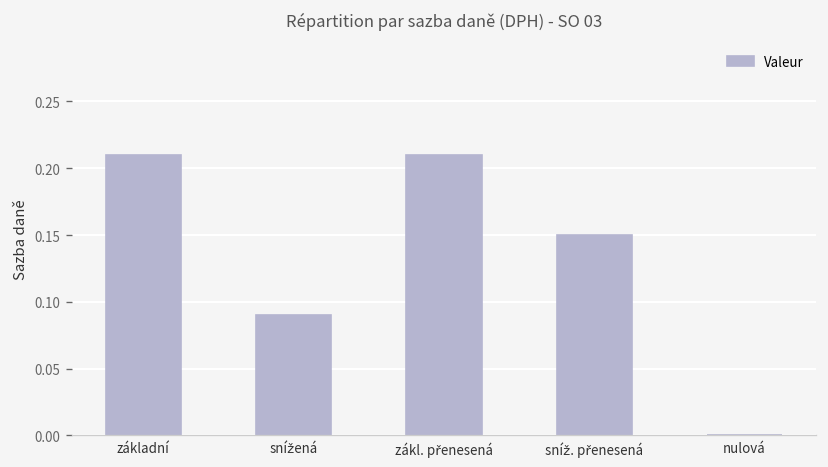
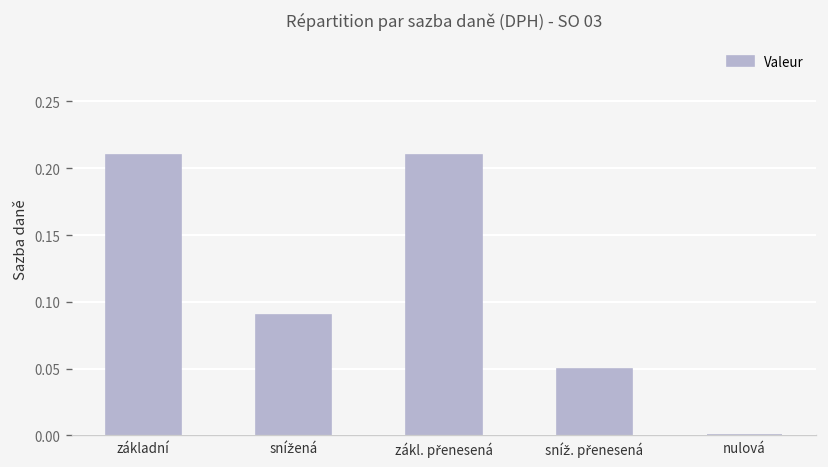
  {
    "základní": 0.21,
    "snížená": 0.09,
    "zákl. přenesená": 0.21,
-   "sníž. přenesená": 0.15,
+   "sníž. přenesená": 0.05,
    "nulová": 0.00
  }
